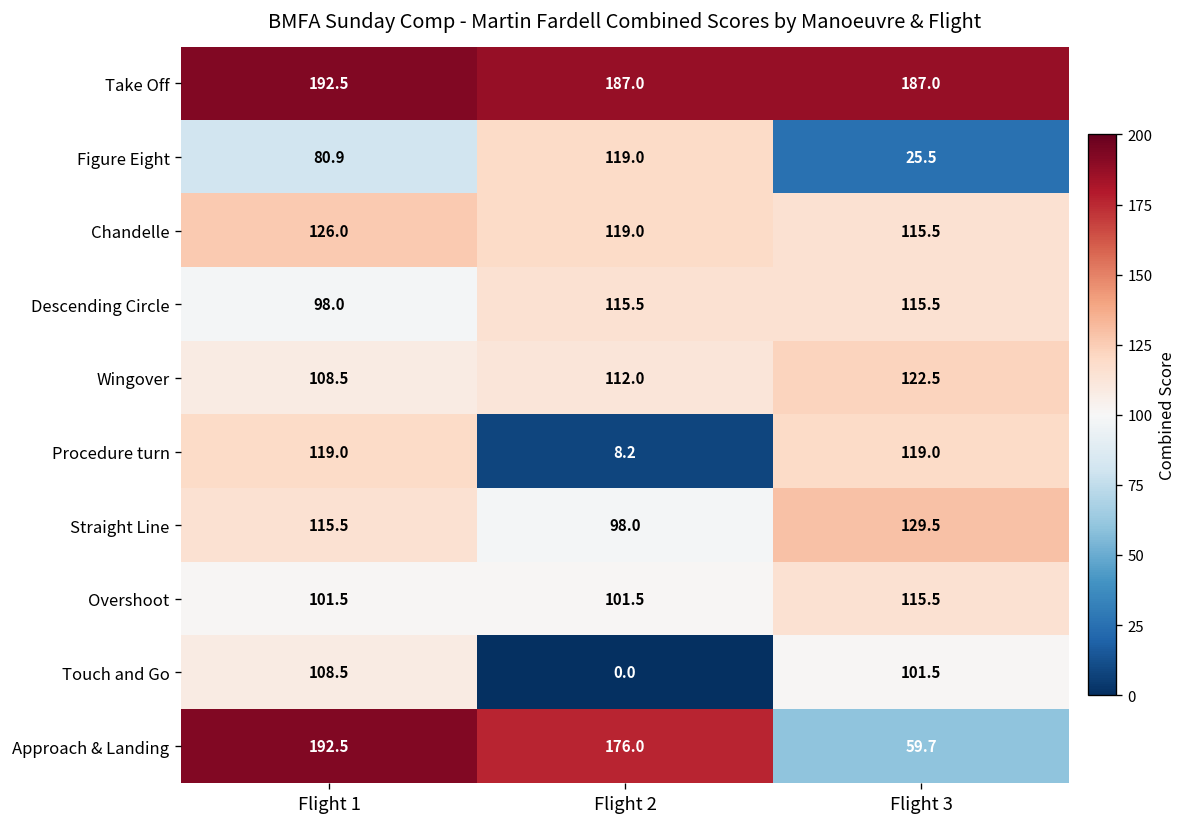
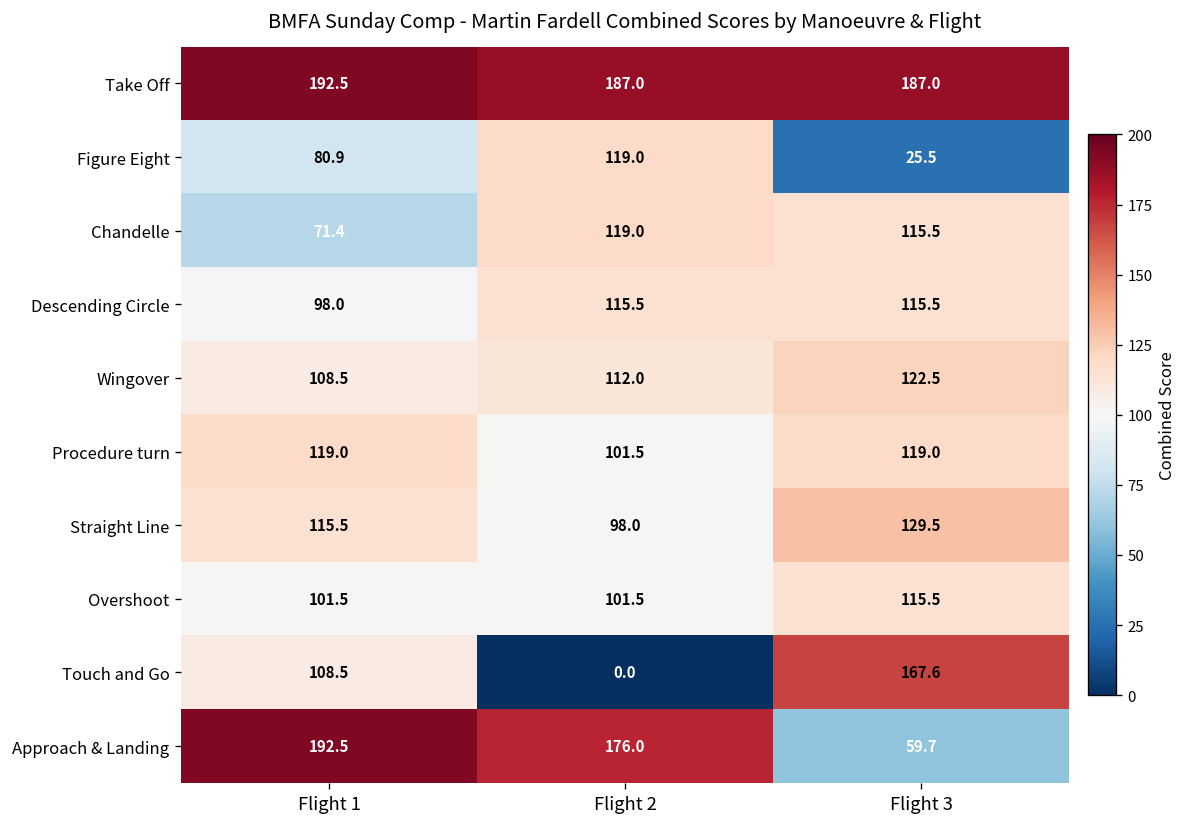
  {
    "Take Off": {
      "Flight 1": 192.5,
      "Flight 2": 187.0,
      "Flight 3": 187.0
    },
    "Figure Eight": {
      "Flight 1": 80.9,
      "Flight 2": 119.0,
      "Flight 3": 25.5
    },
    "Chandelle": {
-     "Flight 1": 126.0,
+     "Flight 1": 71.4,
      "Flight 2": 119.0,
      "Flight 3": 115.5
    },
    "Descending Circle": {
      "Flight 1": 98.0,
      "Flight 2": 115.5,
      "Flight 3": 115.5
    },
    "Wingover": {
      "Flight 1": 108.5,
      "Flight 2": 112.0,
      "Flight 3": 122.5
    },
    "Procedure turn": {
      "Flight 1": 119.0,
-     "Flight 2": 8.2,
+     "Flight 2": 101.5,
      "Flight 3": 119.0
    },
    "Straight Line": {
      "Flight 1": 115.5,
      "Flight 2": 98.0,
      "Flight 3": 129.5
    },
    "Overshoot": {
      "Flight 1": 101.5,
      "Flight 2": 101.5,
      "Flight 3": 115.5
    },
    "Touch and Go": {
      "Flight 1": 108.5,
      "Flight 2": 0.0,
-     "Flight 3": 101.5
+     "Flight 3": 167.6
    },
    "Approach & Landing": {
      "Flight 1": 192.5,
      "Flight 2": 176.0,
      "Flight 3": 59.7
    }
  }
